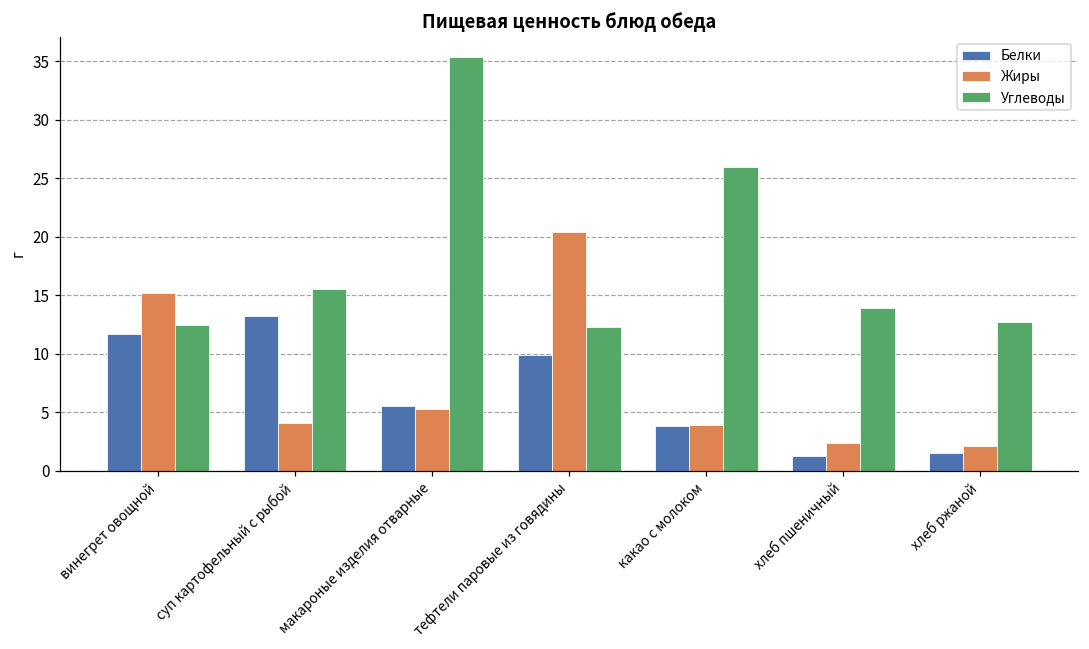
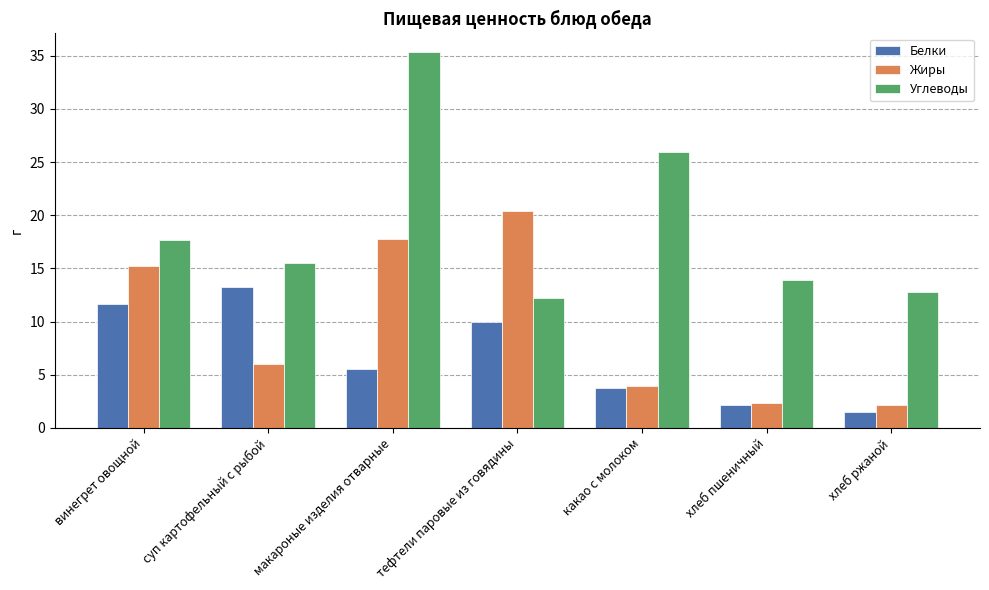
  {
    "Белки": {
      "винегрет овощной": 11.6,
      "суп картофельный с рыбой": 13.2,
      "макароные изделия отварные": 5.5,
      "тефтели паровые из говядины": 9.9,
      "какао с молоком": 3.8,
-     "хлеб пшеничный": 1.3,
+     "хлеб пшеничный": 2.1,
      "хлеб ржаной": 1.5
    },
    "Жиры": {
      "винегрет овощной": 15.2,
-     "суп картофельный с рыбой": 4.1,
-     "макароные изделия отварные": 5.3,
+     "суп картофельный с рыбой": 6.0,
+     "макароные изделия отварные": 17.8,
      "тефтели паровые из говядины": 20.4,
      "какао с молоком": 3.9,
      "хлеб пшеничный": 2.3,
      "хлеб ржаной": 2.1
    },
    "Углеводы": {
-     "винегрет овощной": 12.5,
+     "винегрет овощной": 17.6,
      "суп картофельный с рыбой": 15.5,
      "макароные изделия отварные": 35.3,
      "тефтели паровые из говядины": 12.2,
      "какао с молоком": 26.0,
      "хлеб пшеничный": 13.9,
      "хлеб ржаной": 12.8
    }
  }
